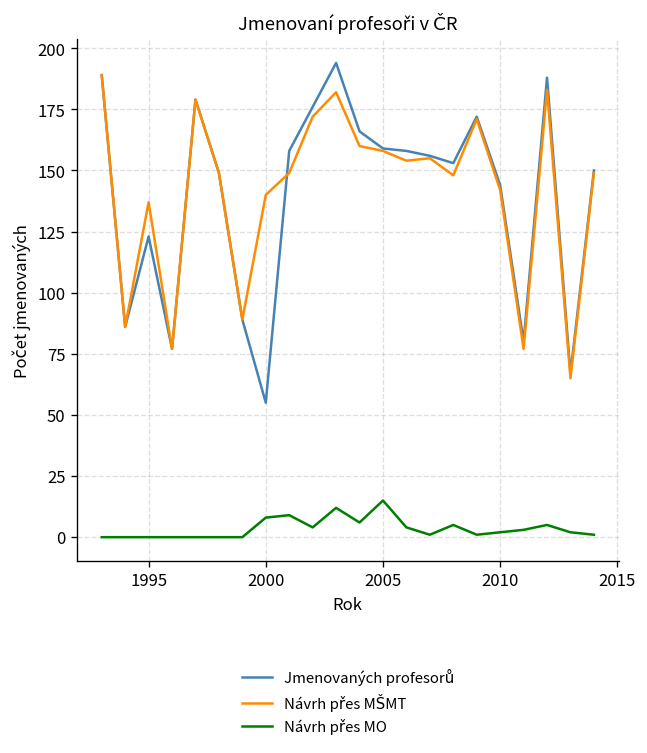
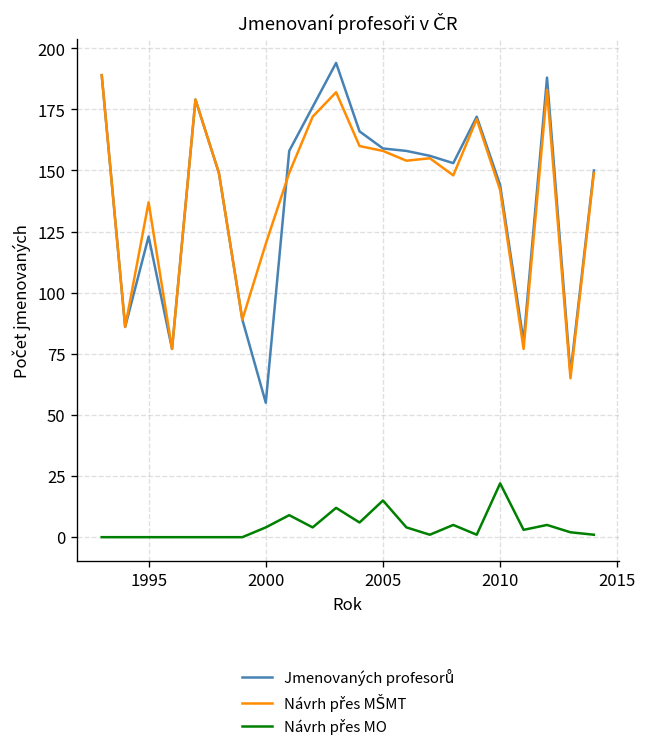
  {
    "Jmenovaných profesorů": {
      "1995": 123,
      "2000": 55,
      "2010": 144
    },
    "Návrh přes MŠMT": {
      "1995": 137,
-     "2000": 140,
+     "2000": 120,
      "2010": 142
    },
    "Návrh přes MO": {
      "1995": 0,
-     "2000": 8,
+     "2000": 4,
      "2005": 15,
-     "2010": 2
+     "2010": 22
    }
  }
